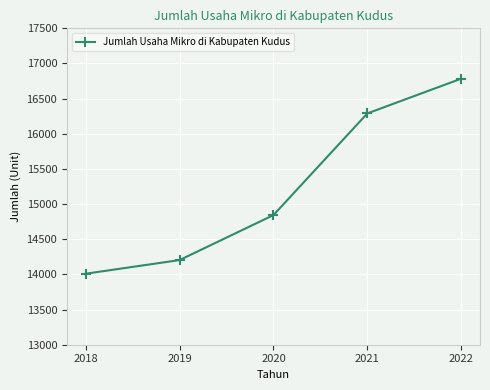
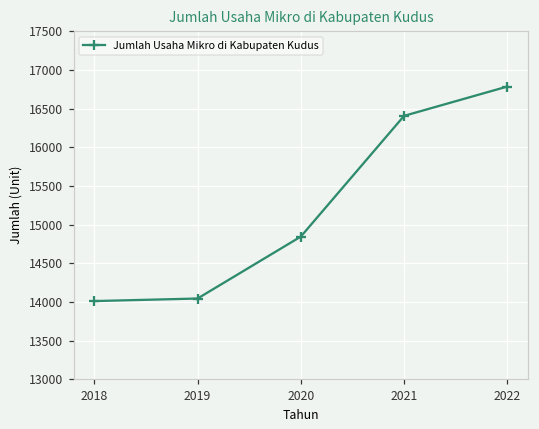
  {
    "2018": 14000,
-   "2019": 14200,
+   "2019": 14000,
    "2020": 14800,
-   "2021": 16300,
+   "2021": 16400,
    "2022": 16800
  }
